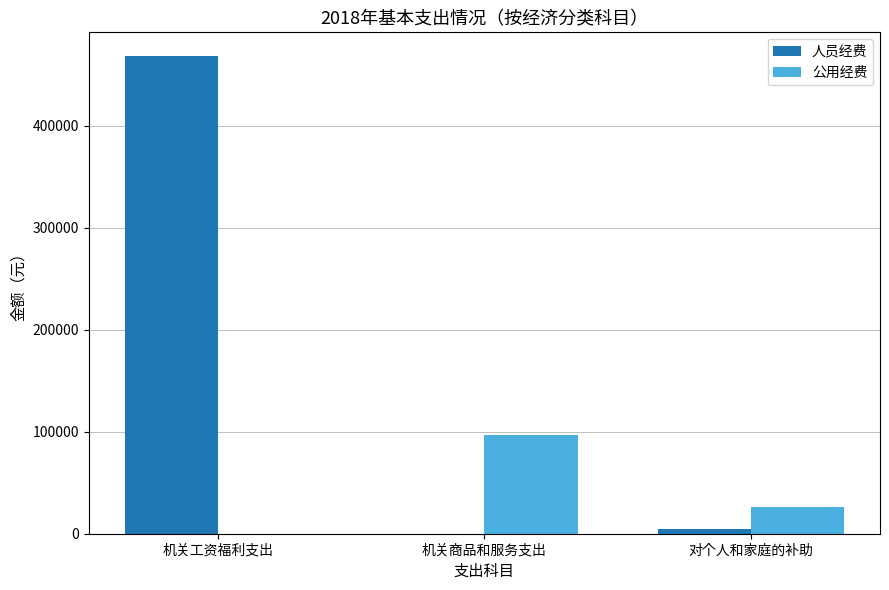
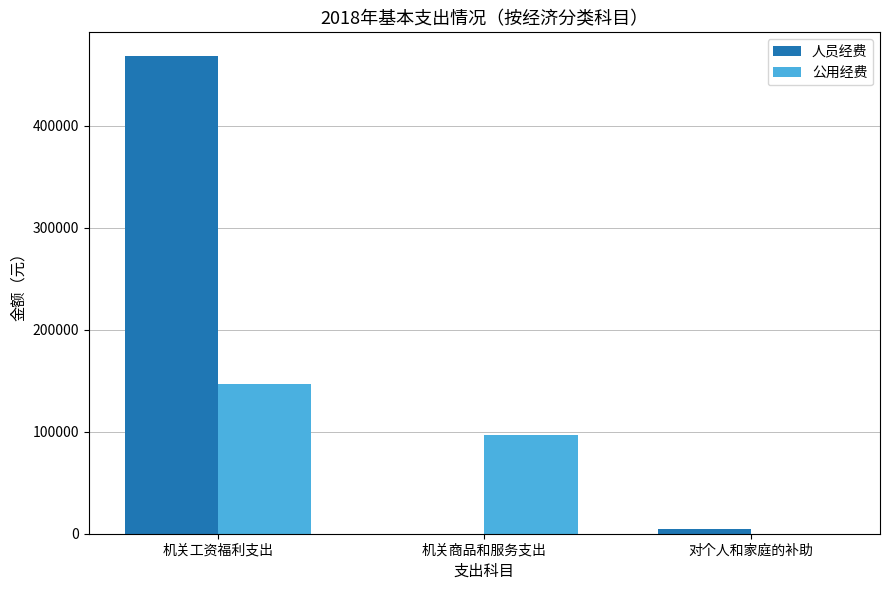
  {
    "人员经费": {
      "机关工资福利支出": 468000,
      "机关商品和服务支出": 0,
      "对个人和家庭的补助": 4000
    },
    "公用经费": {
-     "机关工资福利支出": 0,
+     "机关工资福利支出": 147000,
      "机关商品和服务支出": 97000,
-     "对个人和家庭的补助": 26000
+     "对个人和家庭的补助": 0
    }
  }
